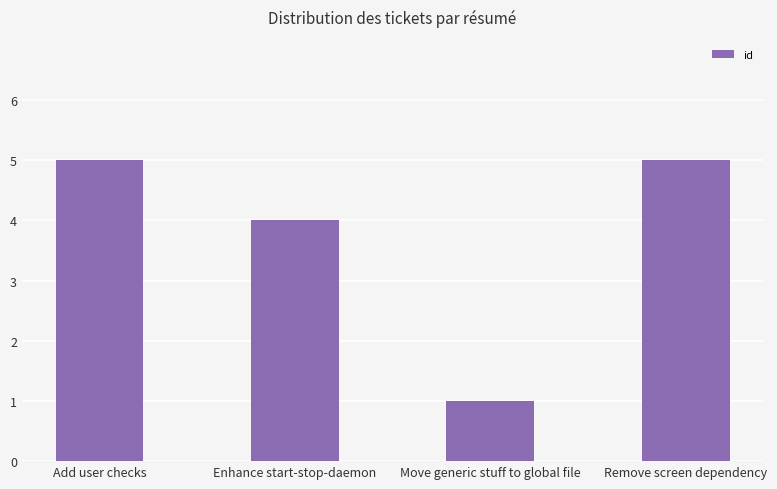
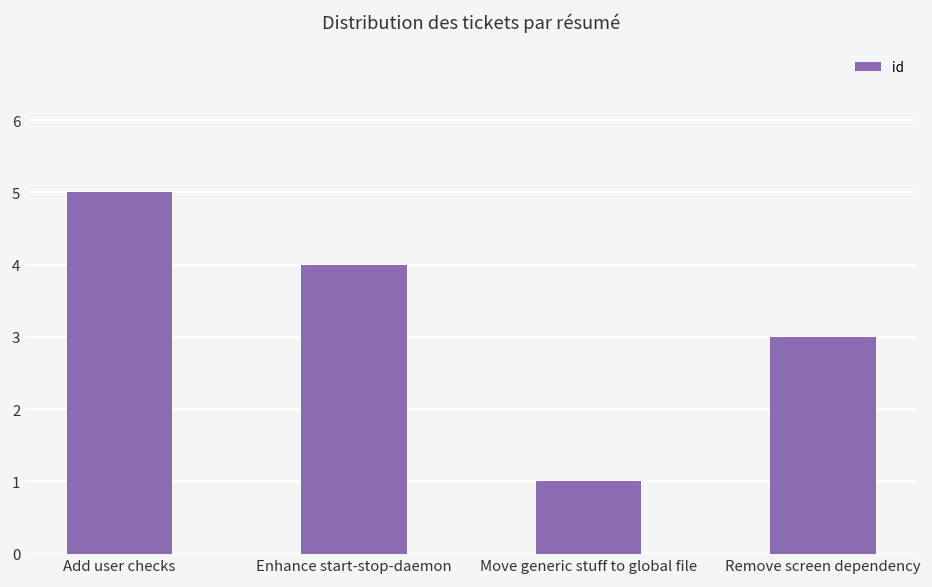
  {
    "Add user checks": 5,
    "Enhance start-stop-daemon": 4,
    "Move generic stuff to global file": 1,
-   "Remove screen dependency": 5
+   "Remove screen dependency": 3
  }
